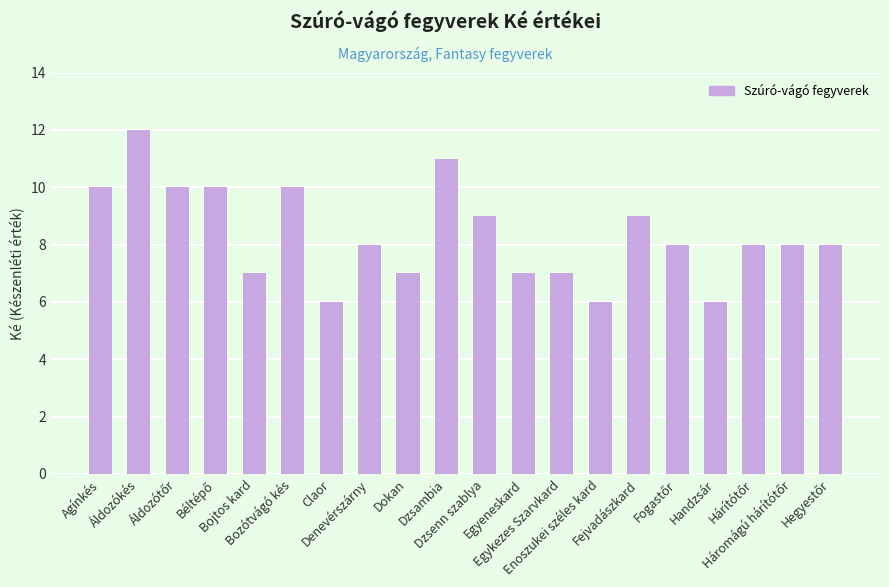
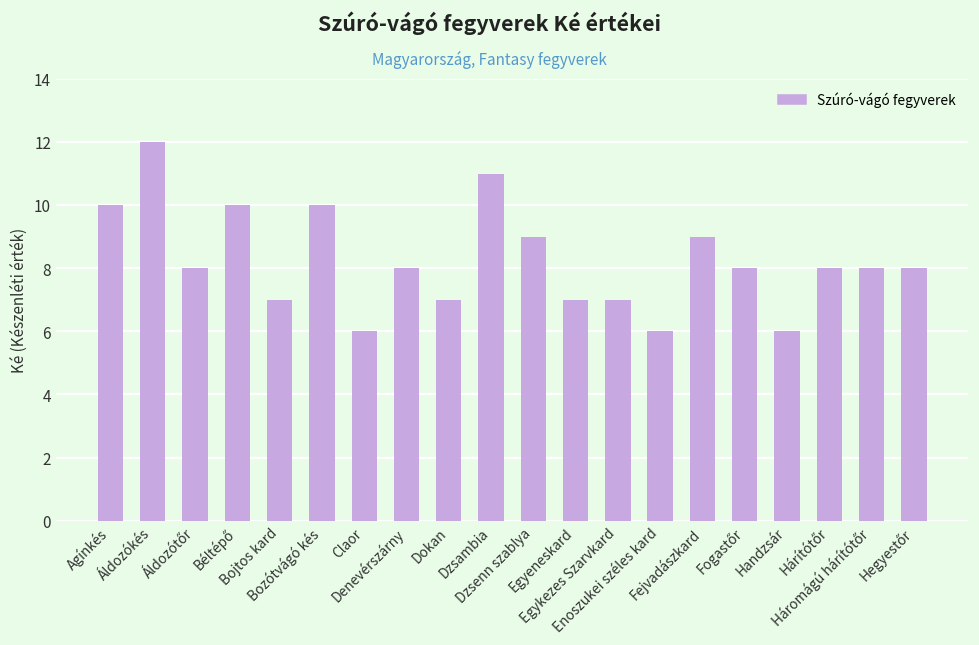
  {
    "Agínkés": 10,
    "Áldozókés": 12,
-   "Áldozótőr": 10,
+   "Áldozótőr": 8,
    "Béltépő": 10,
    "Bojtos kard": 7,
    "Bozótvágó kés": 10,
    "Claor": 6,
    "Denevérszárny": 8,
    "Dokan": 7,
    "Dzsambia": 11,
    "Dzsenn szablya": 9,
    "Egyeneskard": 7,
    "Egykezes Szarvkard": 7,
    "Enoszukei széles kard": 6,
    "Fejvadászkard": 9,
    "Fogastőr": 8,
    "Handzsár": 6,
    "Hárítótőr": 8,
    "Háromágú hárítótőr": 8,
    "Hegyestőr": 8
  }
